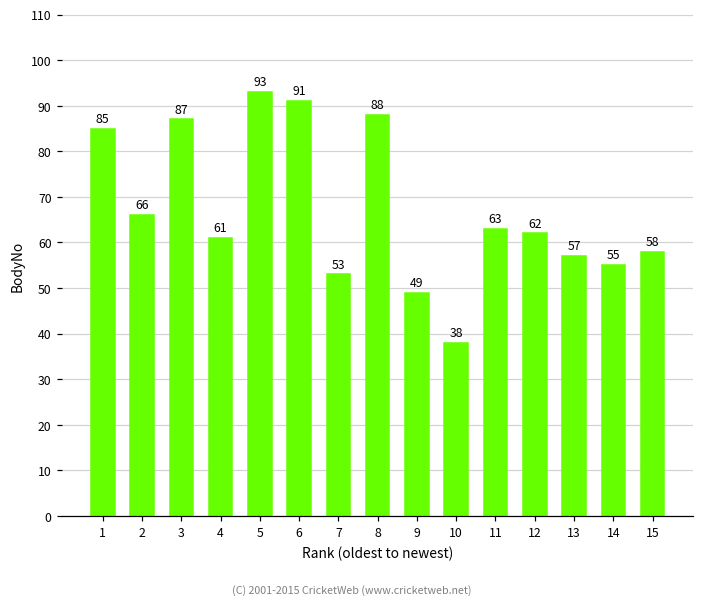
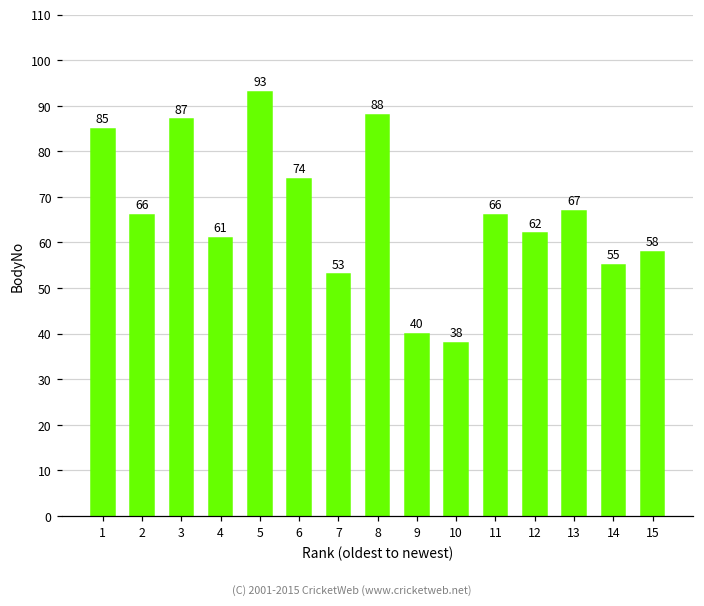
  {
    "1": 85,
    "2": 66,
    "3": 87,
    "4": 61,
    "5": 93,
-   "6": 91,
+   "6": 74,
    "7": 53,
    "8": 88,
-   "9": 49,
+   "9": 40,
    "10": 38,
-   "11": 63,
+   "11": 66,
    "12": 62,
-   "13": 57,
+   "13": 67,
    "14": 55,
    "15": 58
  }
